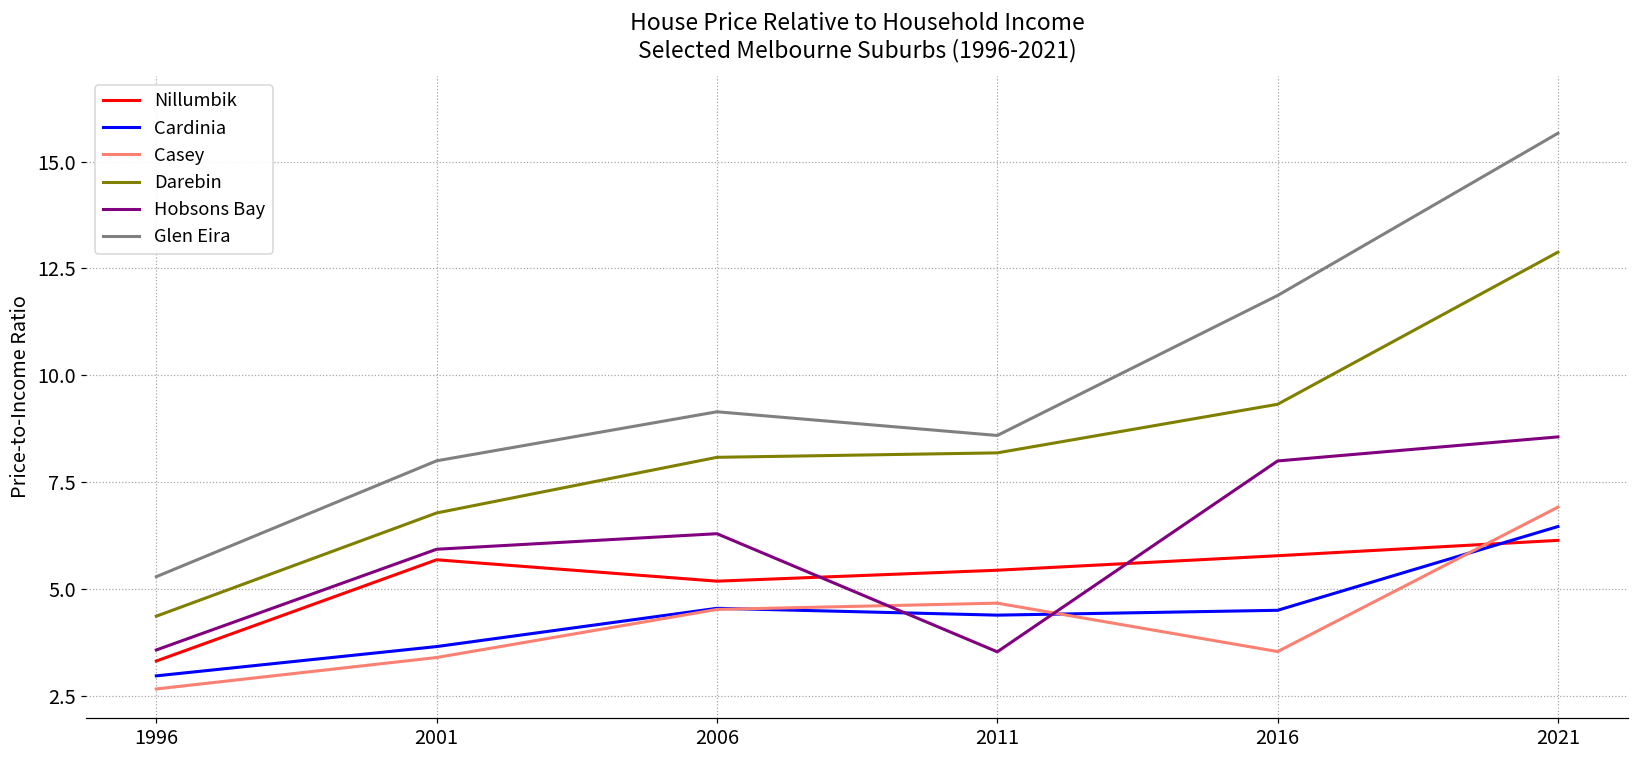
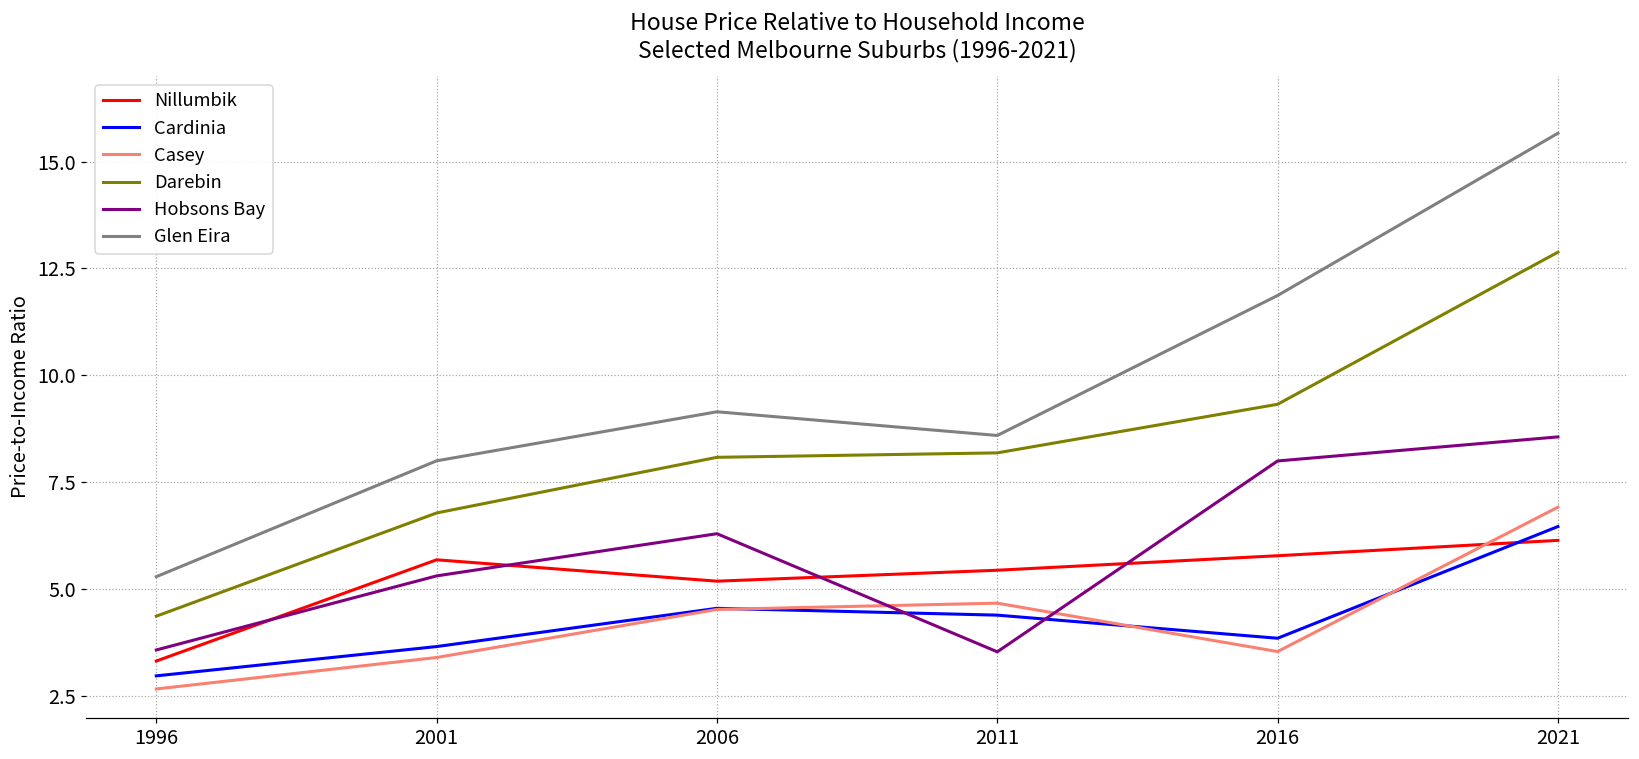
  {
    "Nillumbik": {
      "1996": 3.3,
      "2001": 5.7,
      "2006": 5.2,
      "2011": 5.4,
      "2016": 5.8,
      "2021": 6.1
    },
    "Cardinia": {
      "1996": 3.0,
      "2001": 3.7,
      "2011": 4.4,
-     "2016": 4.5,
+     "2016": 3.9,
      "2021": 6.5
    },
    "Casey": {
      "1996": 2.7,
      "2001": 3.4,
      "2011": 4.7,
      "2016": 3.5,
      "2021": 6.9
    },
    "Darebin": {
      "1996": 4.4,
      "2001": 6.8,
      "2006": 8.1,
      "2011": 8.2,
      "2016": 9.3,
      "2021": 12.9
    },
    "Hobsons Bay": {
      "1996": 3.6,
-     "2001": 5.9,
+     "2001": 5.3,
      "2006": 6.3,
      "2011": 3.5,
      "2016": 8.0,
      "2021": 8.6
    },
    "Glen Eira": {
      "1996": 5.3,
      "2001": 8.0,
      "2006": 9.1,
      "2011": 8.6,
      "2016": 11.9,
      "2021": 15.7
    }
  }
